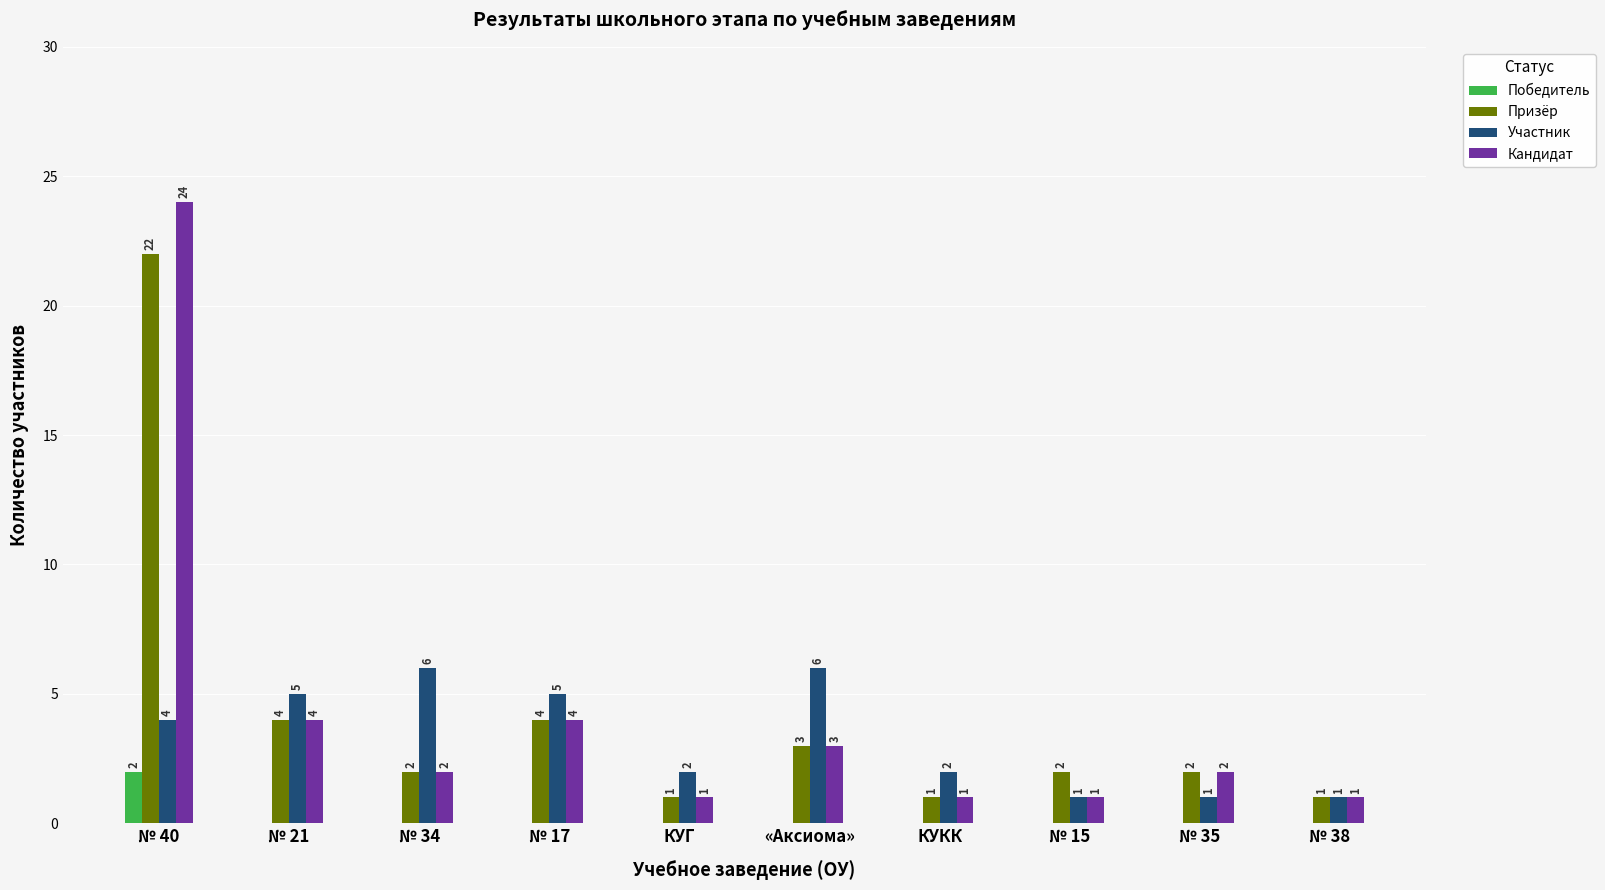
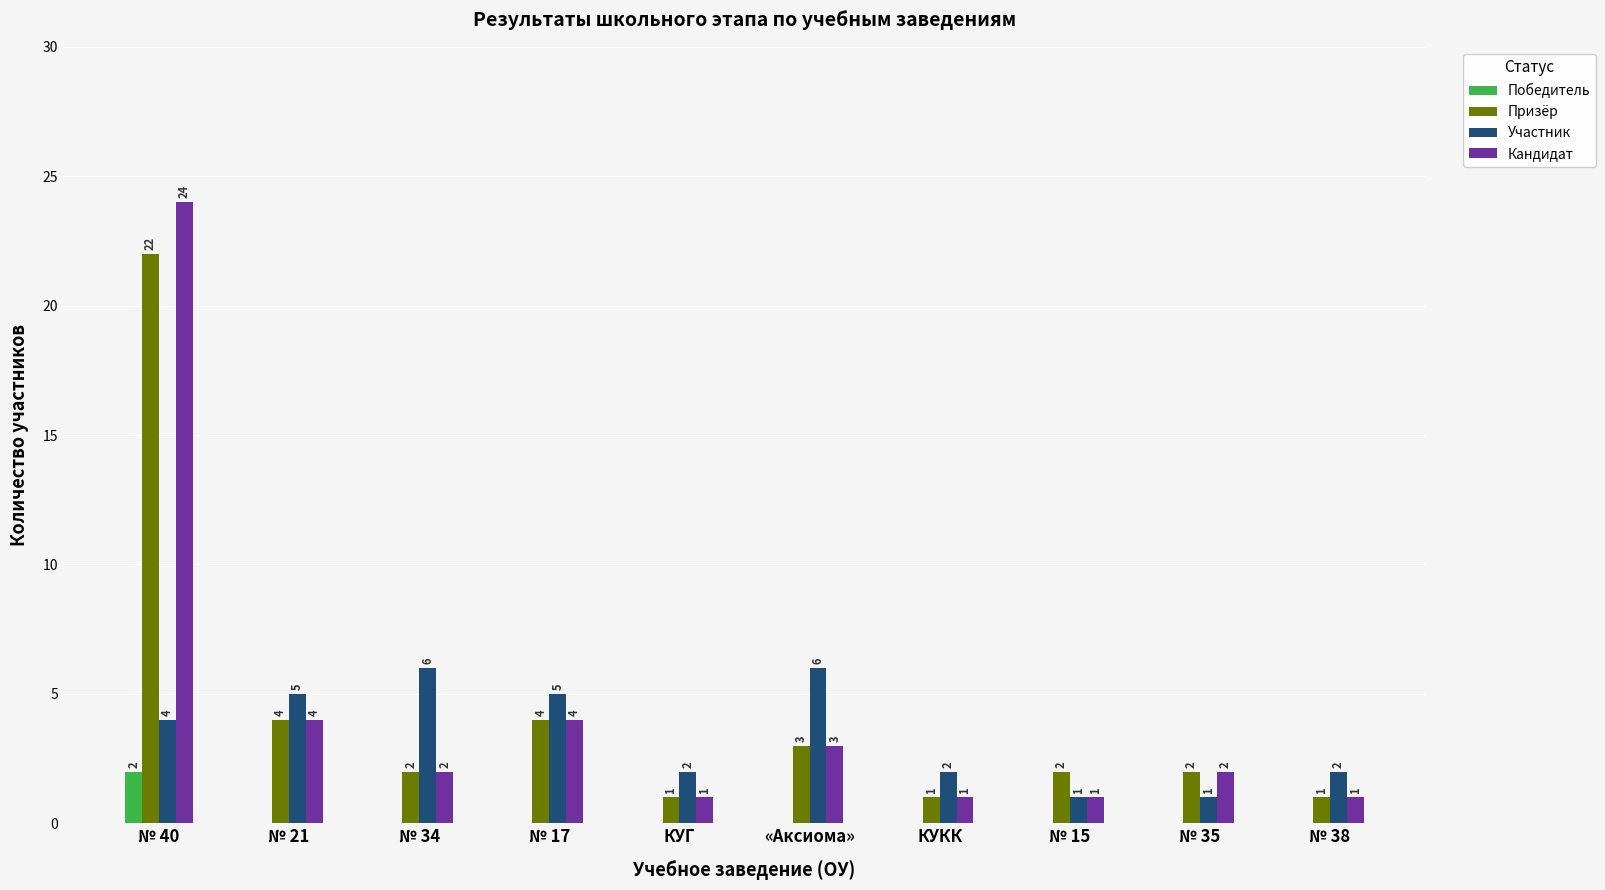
  {
    "Победитель": {
      "№ 40": 2
    },
    "Призёр": {
      "№ 40": 22,
      "№ 21": 4,
      "№ 34": 2,
      "№ 17": 4,
      "КУГ": 1,
      "«Аксиома»": 3,
      "КУКК": 1,
      "№ 15": 2,
      "№ 35": 2,
      "№ 38": 1
    },
    "Участник": {
      "№ 40": 4,
      "№ 21": 5,
      "№ 34": 6,
      "№ 17": 5,
      "КУГ": 2,
      "«Аксиома»": 6,
      "КУКК": 2,
      "№ 15": 1,
      "№ 35": 1,
-     "№ 38": 1
+     "№ 38": 2
    },
    "Кандидат": {
      "№ 40": 24,
      "№ 21": 4,
      "№ 34": 2,
      "№ 17": 4,
      "КУГ": 1,
      "«Аксиома»": 3,
      "КУКК": 1,
      "№ 15": 1,
      "№ 35": 2,
      "№ 38": 1
    }
  }
